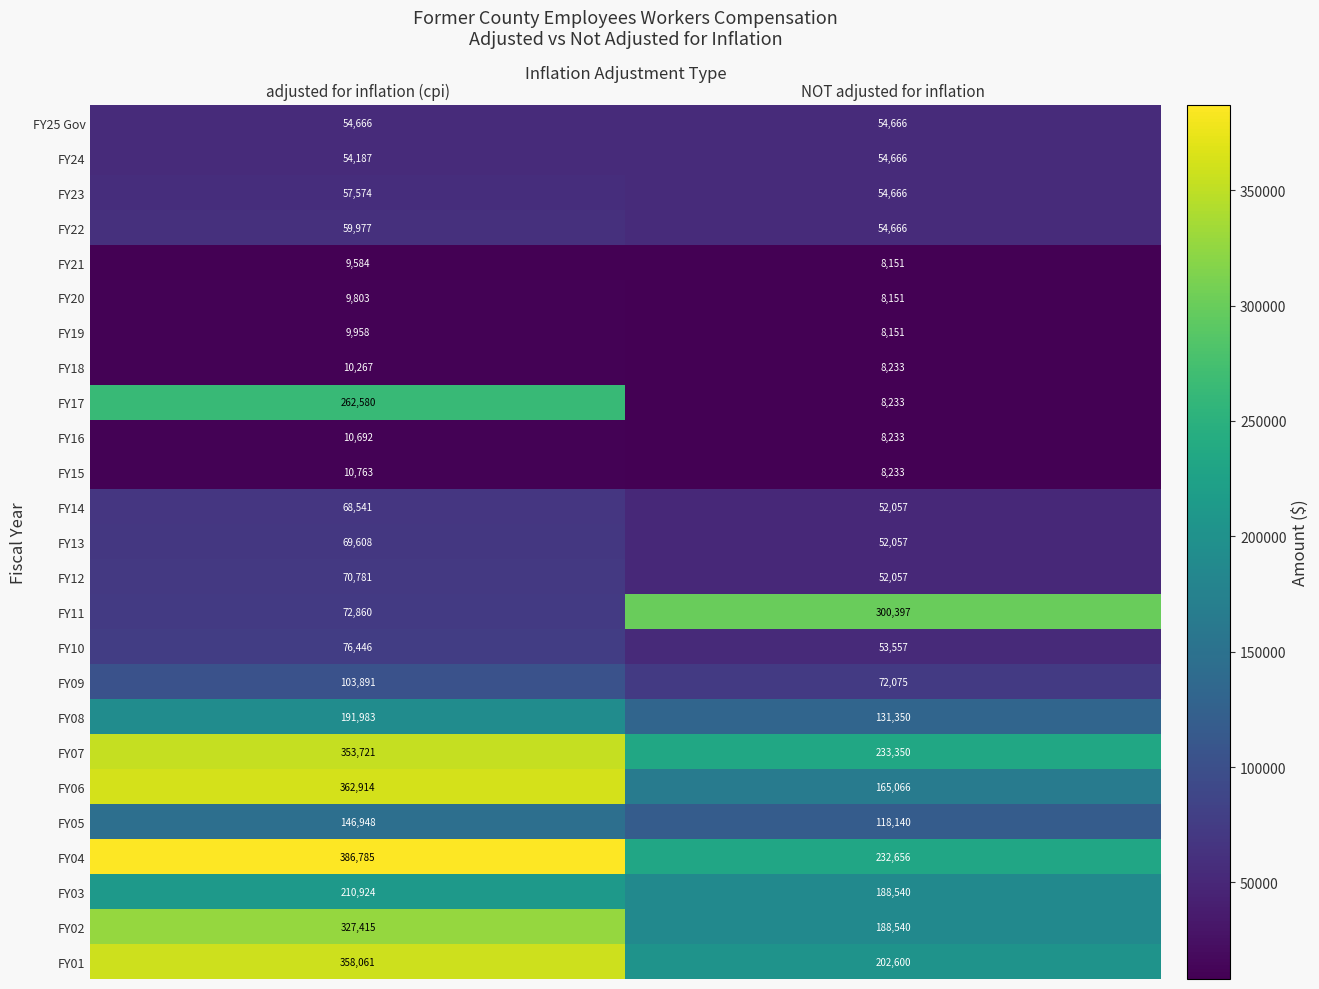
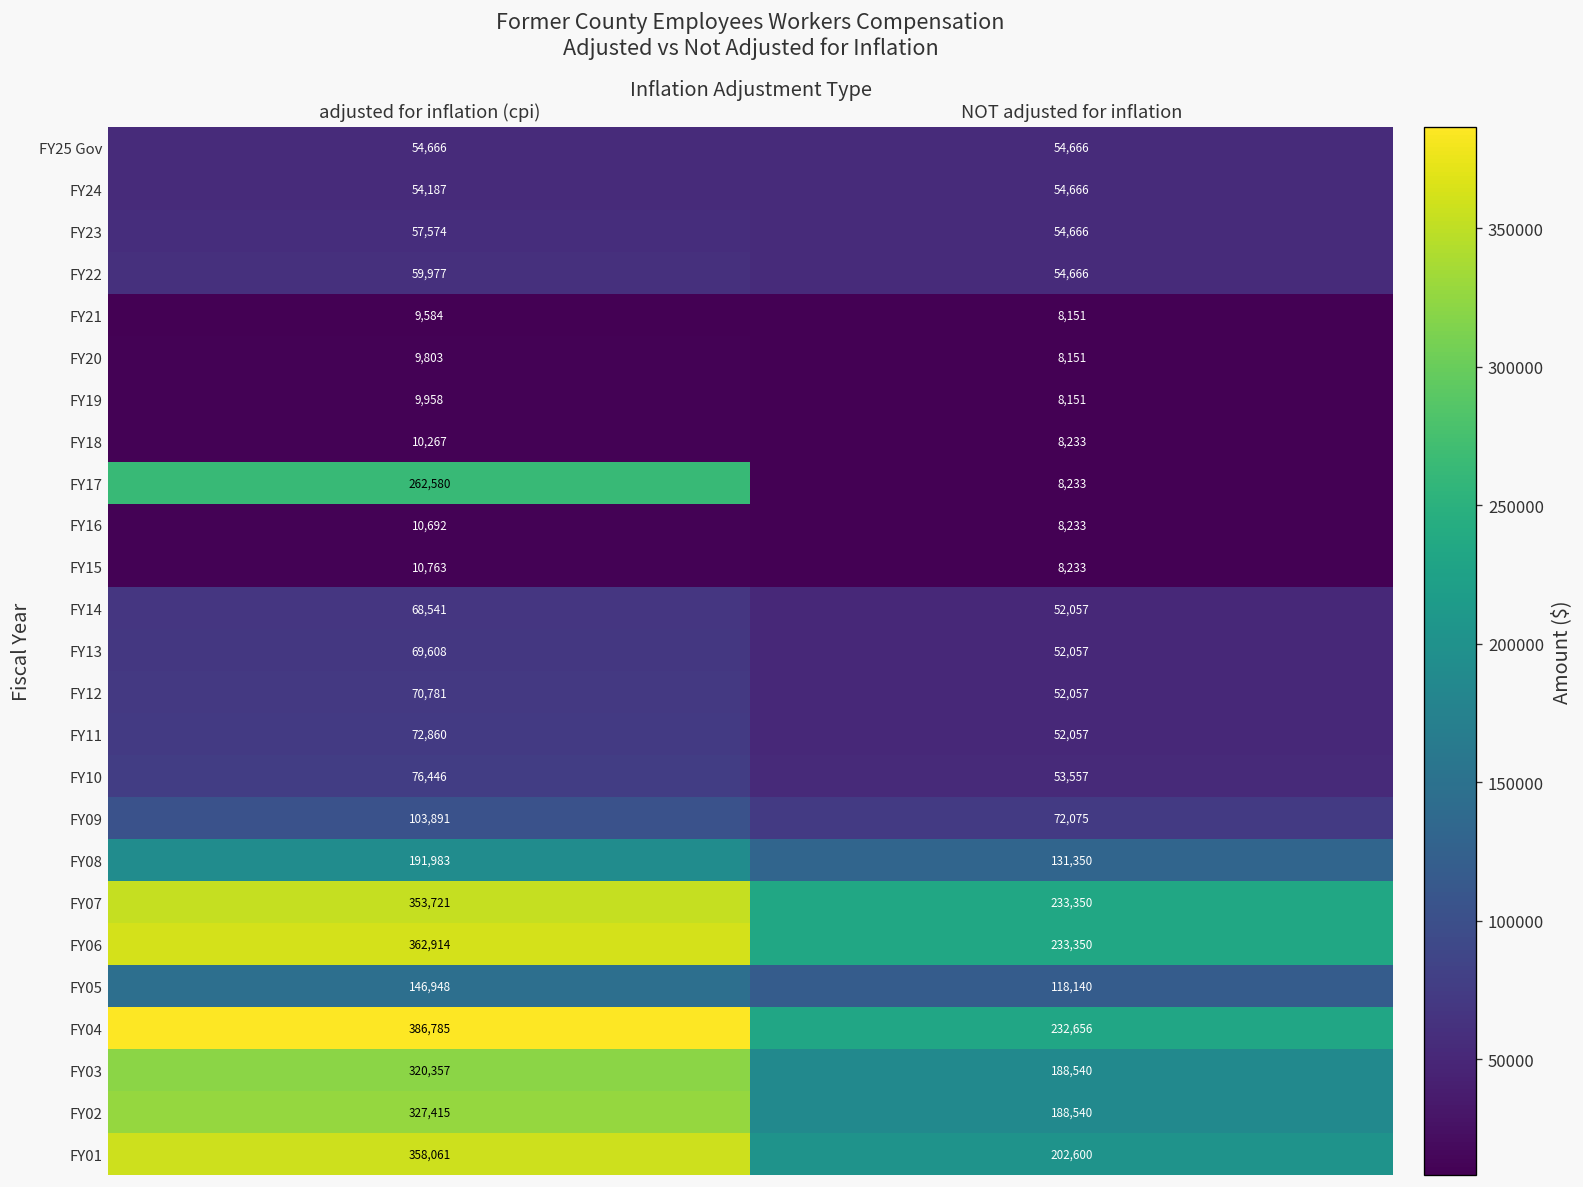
  {
    "FY25 Gov": {
      "adjusted for inflation (cpi)": "54,666",
      "NOT adjusted for inflation": "54,666"
    },
    "FY24": {
      "adjusted for inflation (cpi)": "54,187",
      "NOT adjusted for inflation": "54,666"
    },
    "FY23": {
      "adjusted for inflation (cpi)": "57,574",
      "NOT adjusted for inflation": "54,666"
    },
    "FY22": {
      "adjusted for inflation (cpi)": "59,977",
      "NOT adjusted for inflation": "54,666"
    },
    "FY21": {
      "adjusted for inflation (cpi)": "9,584",
      "NOT adjusted for inflation": "8,151"
    },
    "FY20": {
      "adjusted for inflation (cpi)": "9,803",
      "NOT adjusted for inflation": "8,151"
    },
    "FY19": {
      "adjusted for inflation (cpi)": "9,958",
      "NOT adjusted for inflation": "8,151"
    },
    "FY18": {
      "adjusted for inflation (cpi)": "10,267",
      "NOT adjusted for inflation": "8,233"
    },
    "FY17": {
      "adjusted for inflation (cpi)": "262,580",
      "NOT adjusted for inflation": "8,233"
    },
    "FY16": {
      "adjusted for inflation (cpi)": "10,692",
      "NOT adjusted for inflation": "8,233"
    },
    "FY15": {
      "adjusted for inflation (cpi)": "10,763",
      "NOT adjusted for inflation": "8,233"
    },
    "FY14": {
      "adjusted for inflation (cpi)": "68,541",
      "NOT adjusted for inflation": "52,057"
    },
    "FY13": {
      "adjusted for inflation (cpi)": "69,608",
      "NOT adjusted for inflation": "52,057"
    },
    "FY12": {
      "adjusted for inflation (cpi)": "70,781",
      "NOT adjusted for inflation": "52,057"
    },
    "FY11": {
      "adjusted for inflation (cpi)": "72,860",
-     "NOT adjusted for inflation": "300,397"
+     "NOT adjusted for inflation": "52,057"
    },
    "FY10": {
      "adjusted for inflation (cpi)": "76,446",
      "NOT adjusted for inflation": "53,557"
    },
    "FY09": {
      "adjusted for inflation (cpi)": "103,891",
      "NOT adjusted for inflation": "72,075"
    },
    "FY08": {
      "adjusted for inflation (cpi)": "191,983",
      "NOT adjusted for inflation": "131,350"
    },
    "FY07": {
      "adjusted for inflation (cpi)": "353,721",
      "NOT adjusted for inflation": "233,350"
    },
    "FY06": {
      "adjusted for inflation (cpi)": "362,914",
-     "NOT adjusted for inflation": "165,066"
+     "NOT adjusted for inflation": "233,350"
    },
    "FY05": {
      "adjusted for inflation (cpi)": "146,948",
      "NOT adjusted for inflation": "118,140"
    },
    "FY04": {
      "adjusted for inflation (cpi)": "386,785",
      "NOT adjusted for inflation": "232,656"
    },
    "FY03": {
-     "adjusted for inflation (cpi)": "210,924",
+     "adjusted for inflation (cpi)": "320,357",
      "NOT adjusted for inflation": "188,540"
    },
    "FY02": {
      "adjusted for inflation (cpi)": "327,415",
      "NOT adjusted for inflation": "188,540"
    },
    "FY01": {
      "adjusted for inflation (cpi)": "358,061",
      "NOT adjusted for inflation": "202,600"
    }
  }
